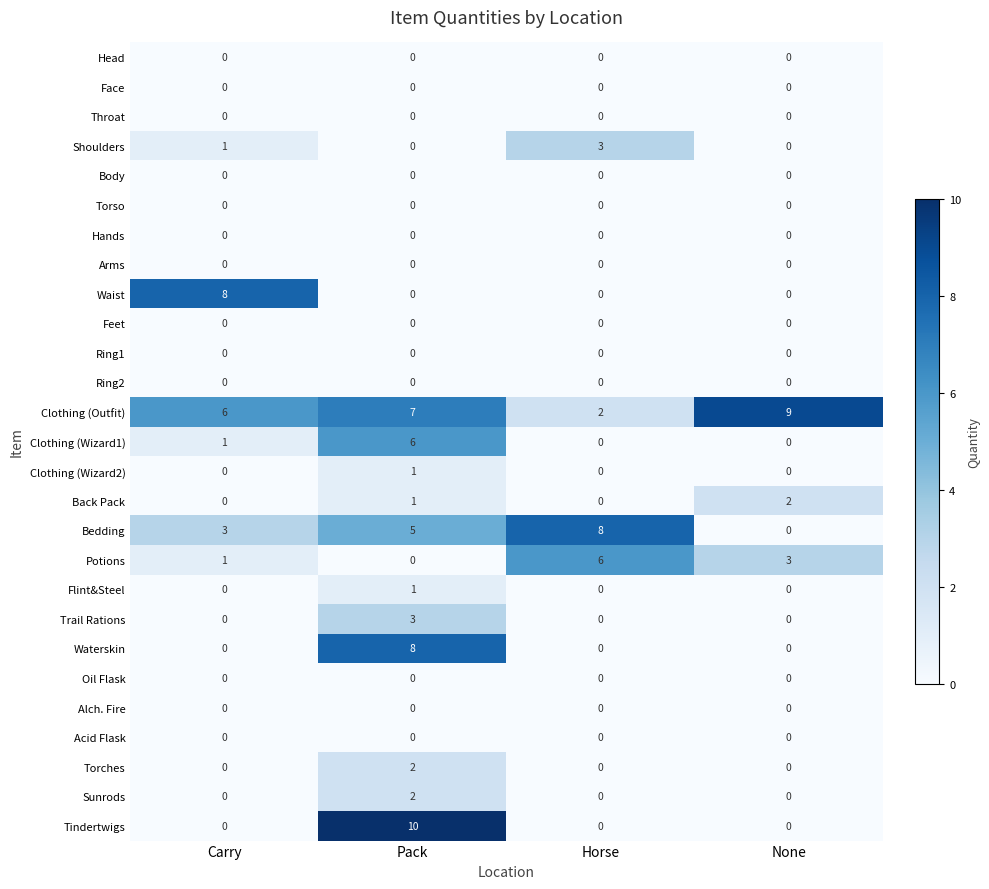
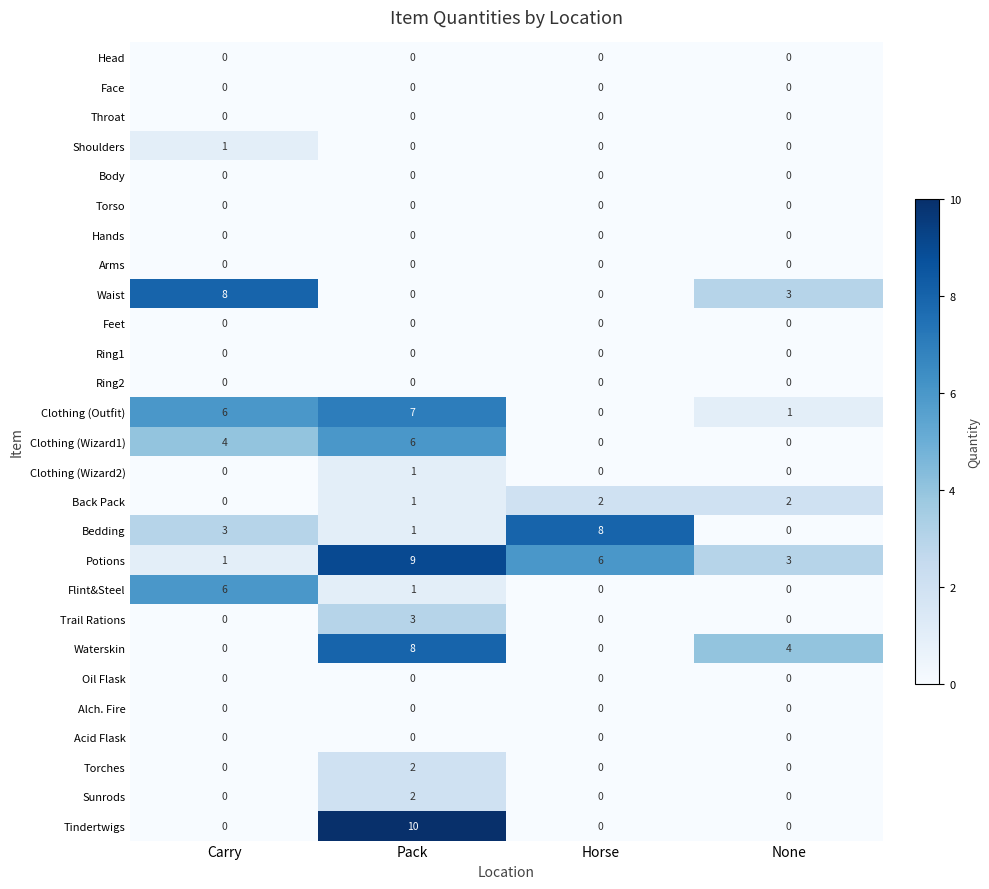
  {
    "Head": {
      "Carry": 0,
      "Pack": 0,
      "Horse": 0,
      "None": 0
    },
    "Face": {
      "Carry": 0,
      "Pack": 0,
      "Horse": 0,
      "None": 0
    },
    "Throat": {
      "Carry": 0,
      "Pack": 0,
      "Horse": 0,
      "None": 0
    },
    "Shoulders": {
      "Carry": 1,
      "Pack": 0,
-     "Horse": 3,
+     "Horse": 0,
      "None": 0
    },
    "Body": {
      "Carry": 0,
      "Pack": 0,
      "Horse": 0,
      "None": 0
    },
    "Torso": {
      "Carry": 0,
      "Pack": 0,
      "Horse": 0,
      "None": 0
    },
    "Hands": {
      "Carry": 0,
      "Pack": 0,
      "Horse": 0,
      "None": 0
    },
    "Arms": {
      "Carry": 0,
      "Pack": 0,
      "Horse": 0,
      "None": 0
    },
    "Waist": {
      "Carry": 8,
      "Pack": 0,
      "Horse": 0,
-     "None": 0
+     "None": 3
    },
    "Feet": {
      "Carry": 0,
      "Pack": 0,
      "Horse": 0,
      "None": 0
    },
    "Ring1": {
      "Carry": 0,
      "Pack": 0,
      "Horse": 0,
      "None": 0
    },
    "Ring2": {
      "Carry": 0,
      "Pack": 0,
      "Horse": 0,
      "None": 0
    },
    "Clothing (Outfit)": {
      "Carry": 6,
      "Pack": 7,
-     "Horse": 2,
-     "None": 9
+     "Horse": 0,
+     "None": 1
    },
    "Clothing (Wizard1)": {
-     "Carry": 1,
+     "Carry": 4,
      "Pack": 6,
      "Horse": 0,
      "None": 0
    },
    "Clothing (Wizard2)": {
      "Carry": 0,
      "Pack": 1,
      "Horse": 0,
      "None": 0
    },
    "Back Pack": {
      "Carry": 0,
      "Pack": 1,
-     "Horse": 0,
+     "Horse": 2,
      "None": 2
    },
    "Bedding": {
      "Carry": 3,
-     "Pack": 5,
+     "Pack": 1,
      "Horse": 8,
      "None": 0
    },
    "Potions": {
      "Carry": 1,
-     "Pack": 0,
+     "Pack": 9,
      "Horse": 6,
      "None": 3
    },
    "Flint&Steel": {
-     "Carry": 0,
+     "Carry": 6,
      "Pack": 1,
      "Horse": 0,
      "None": 0
    },
    "Trail Rations": {
      "Carry": 0,
      "Pack": 3,
      "Horse": 0,
      "None": 0
    },
    "Waterskin": {
      "Carry": 0,
      "Pack": 8,
      "Horse": 0,
-     "None": 0
+     "None": 4
    },
    "Oil Flask": {
      "Carry": 0,
      "Pack": 0,
      "Horse": 0,
      "None": 0
    },
    "Alch. Fire": {
      "Carry": 0,
      "Pack": 0,
      "Horse": 0,
      "None": 0
    },
    "Acid Flask": {
      "Carry": 0,
      "Pack": 0,
      "Horse": 0,
      "None": 0
    },
    "Torches": {
      "Carry": 0,
      "Pack": 2,
      "Horse": 0,
      "None": 0
    },
    "Sunrods": {
      "Carry": 0,
      "Pack": 2,
      "Horse": 0,
      "None": 0
    },
    "Tindertwigs": {
      "Carry": 0,
      "Pack": 10,
      "Horse": 0,
      "None": 0
    }
  }
